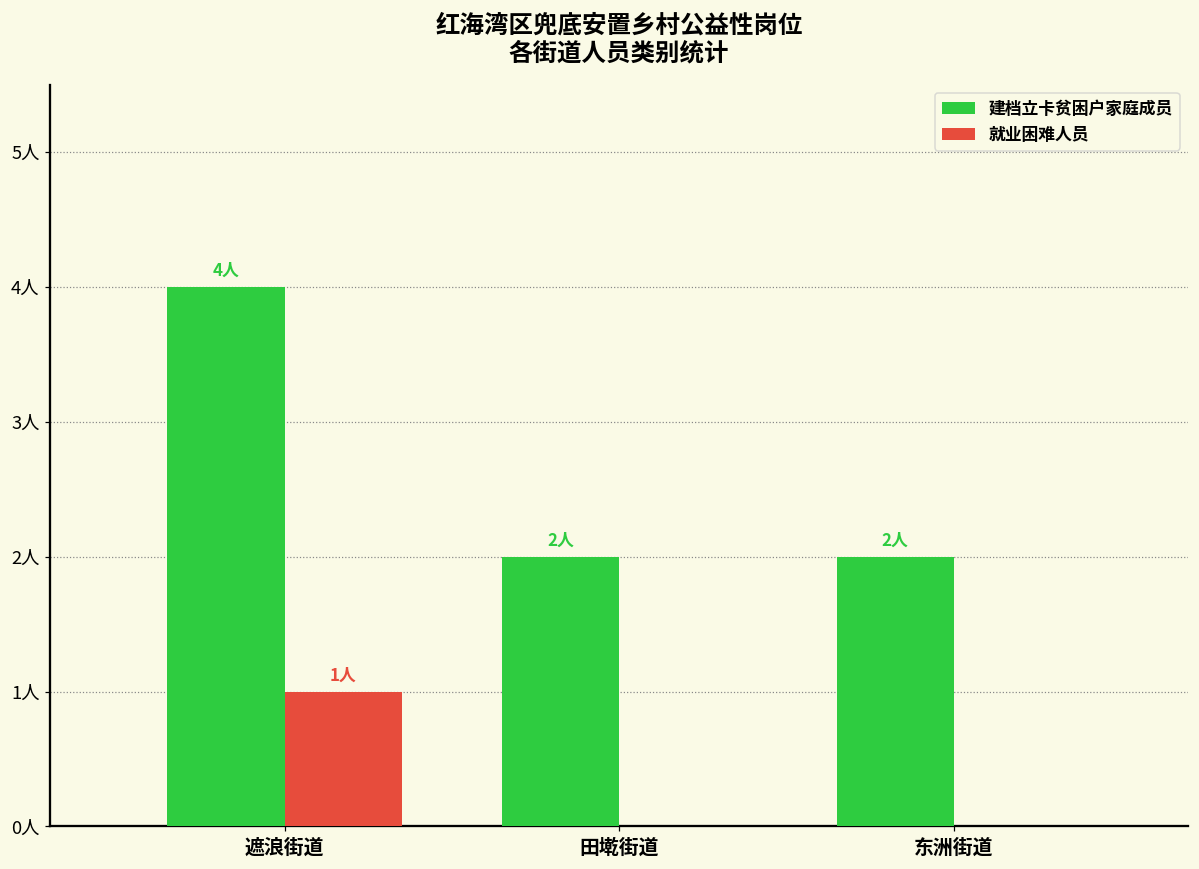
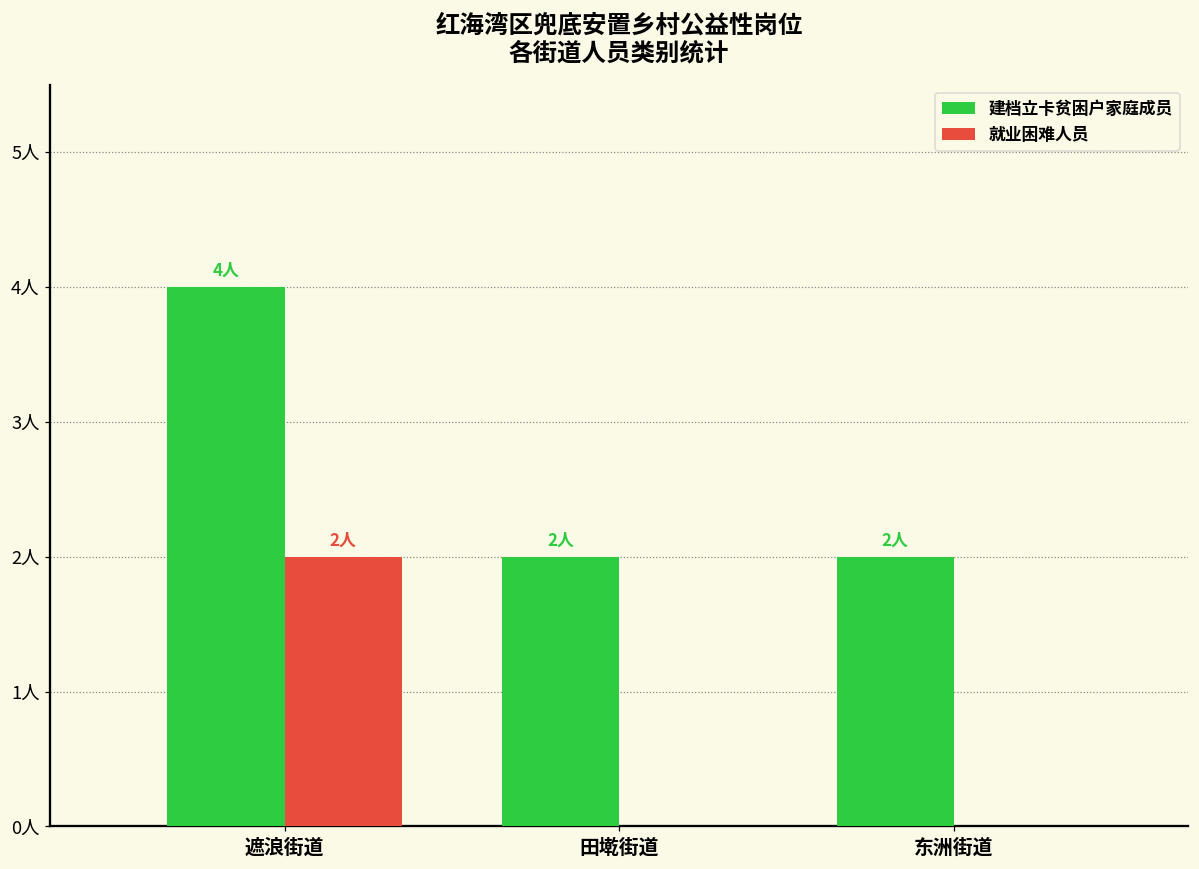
  {
    "建档立卡贫困户家庭成员": {
      "遮浪街道": "4人",
      "田墘街道": "2人",
      "东洲街道": "2人"
    },
    "就业困难人员": {
-     "遮浪街道": "1人"
+     "遮浪街道": "2人"
    }
  }
